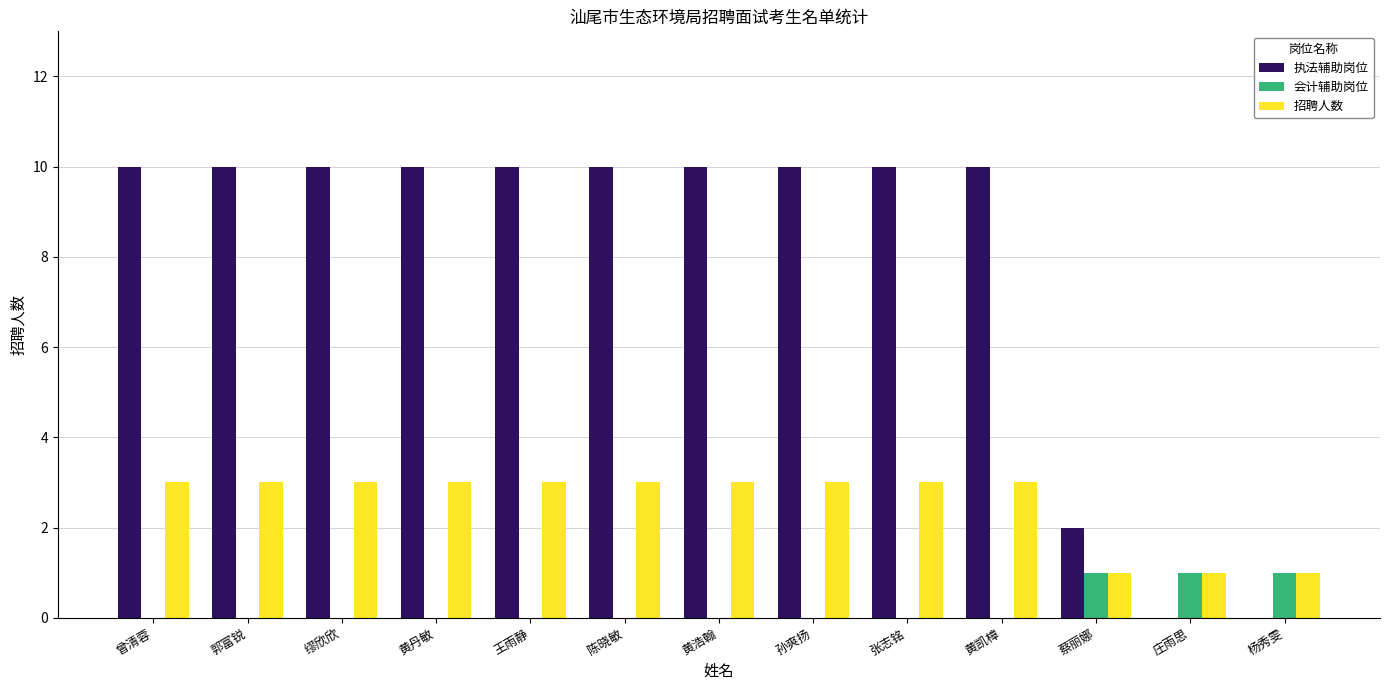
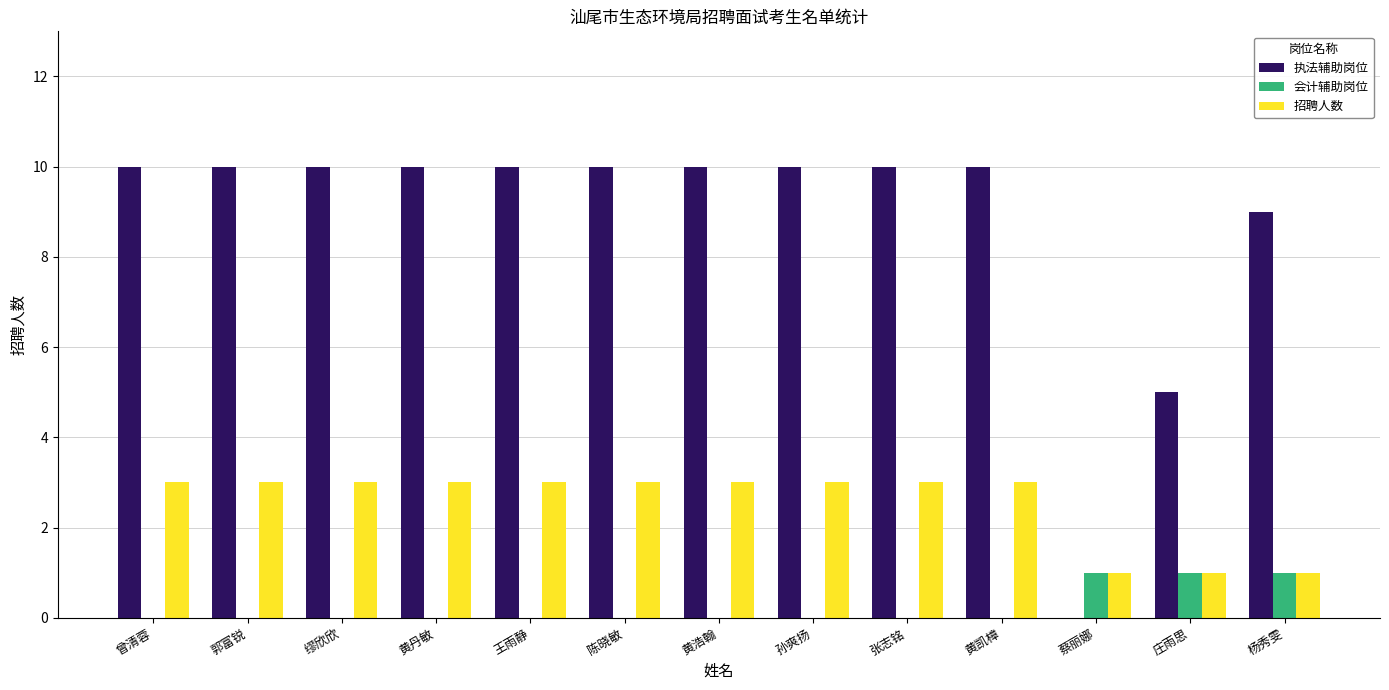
  {
    "执法辅助岗位": {
      "曾清蓉": 10,
      "郭富锐": 10,
      "缪欣欣": 10,
      "黄丹敏": 10,
      "王雨静": 10,
      "陈晓敏": 10,
      "黄浩翰": 10,
      "孙爽扬": 10,
      "张志铭": 10,
      "黄凯樟": 10,
-     "蔡丽娜": 2,
-     "庄雨思": 0,
-     "杨秀雯": 0
+     "蔡丽娜": 0,
+     "庄雨思": 5,
+     "杨秀雯": 9
    },
    "会计辅助岗位": {
      "曾清蓉": 0,
      "郭富锐": 0,
      "缪欣欣": 0,
      "黄丹敏": 0,
      "王雨静": 0,
      "陈晓敏": 0,
      "黄浩翰": 0,
      "孙爽扬": 0,
      "张志铭": 0,
      "黄凯樟": 0,
      "蔡丽娜": 1,
      "庄雨思": 1,
      "杨秀雯": 1
    },
    "招聘人数": {
      "曾清蓉": 3,
      "郭富锐": 3,
      "缪欣欣": 3,
      "黄丹敏": 3,
      "王雨静": 3,
      "陈晓敏": 3,
      "黄浩翰": 3,
      "孙爽扬": 3,
      "张志铭": 3,
      "黄凯樟": 3,
      "蔡丽娜": 1,
      "庄雨思": 1,
      "杨秀雯": 1
    }
  }
